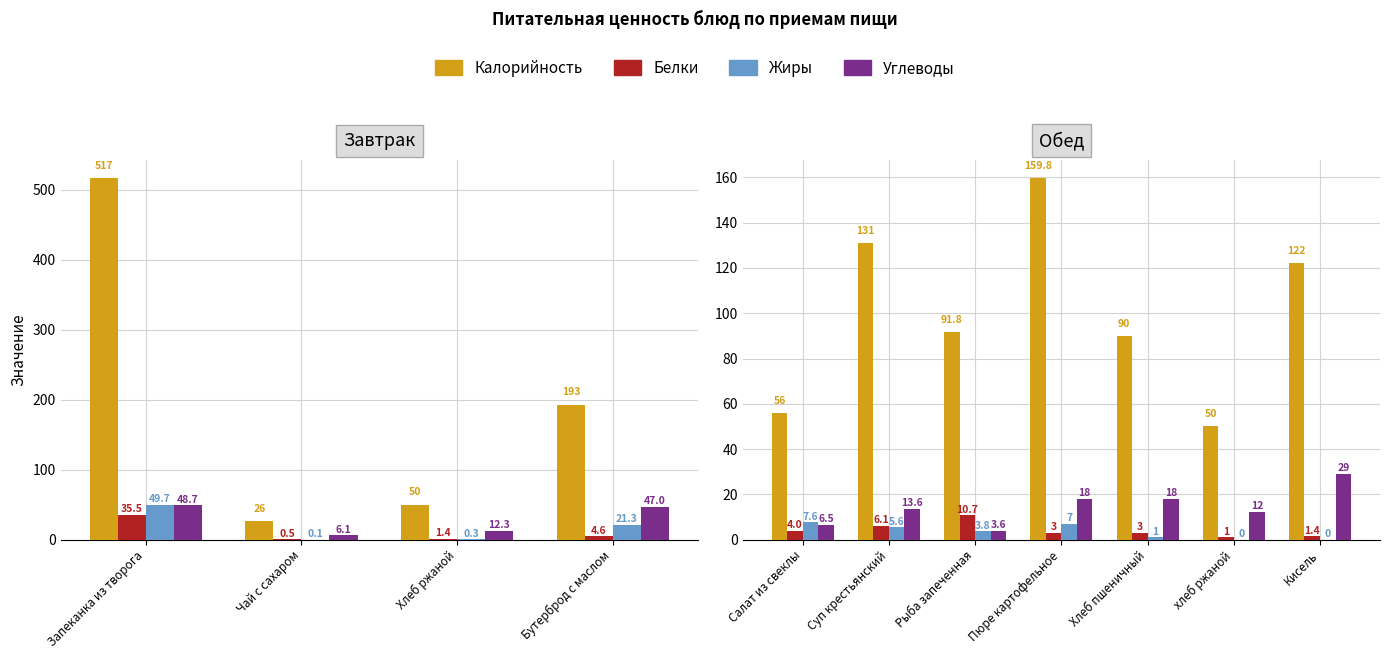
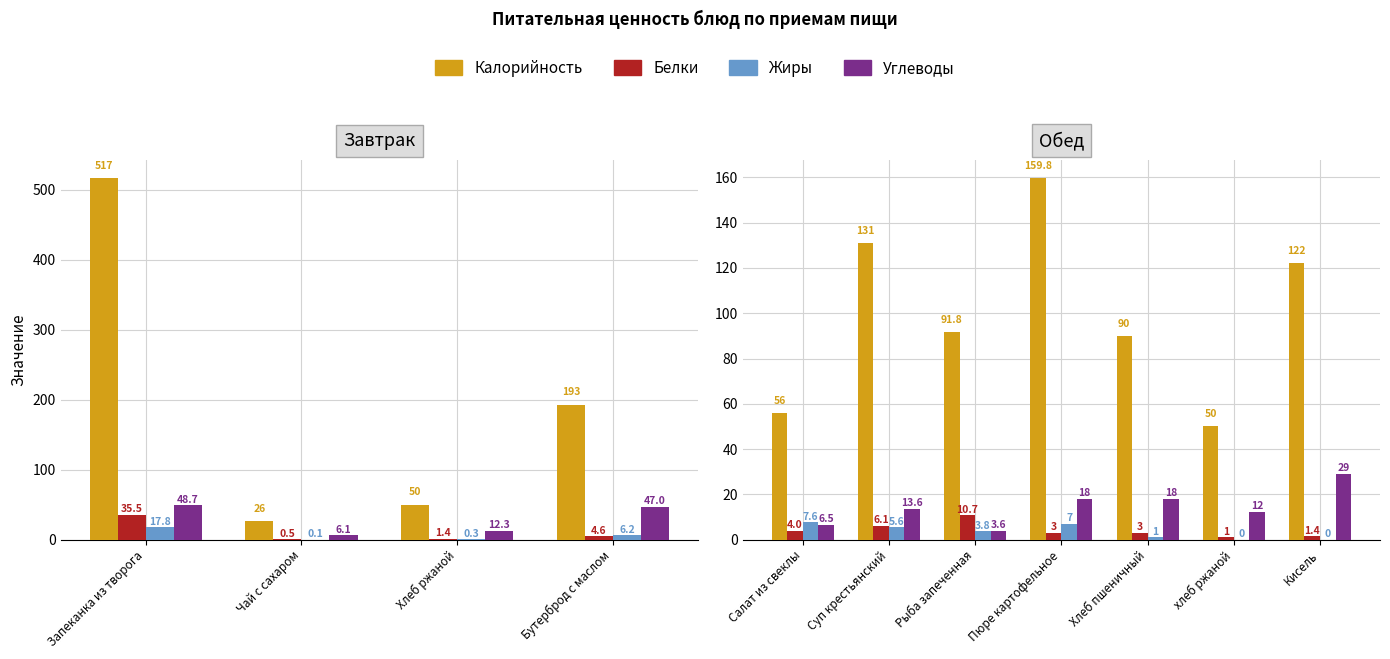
  {
    "Завтрак": {
      "Калорийность": {
        "Запеканка из творога": 517,
        "Чай с сахаром": 26,
        "Хлеб ржаной": 50,
        "Бутерброд с маслом": 193
      },
      "Белки": {
        "Запеканка из творога": 35.5,
        "Чай с сахаром": 0.5,
        "Хлеб ржаной": 1.4,
        "Бутерброд с маслом": 4.6
      },
      "Жиры": {
-       "Запеканка из творога": 49.7,
+       "Запеканка из творога": 17.8,
        "Чай с сахаром": 0.1,
        "Хлеб ржаной": 0.3,
-       "Бутерброд с маслом": 21.3
+       "Бутерброд с маслом": 6.2
      },
      "Углеводы": {
        "Запеканка из творога": 48.7,
        "Чай с сахаром": 6.1,
        "Хлеб ржаной": 12.3,
        "Бутерброд с маслом": 47.0
      }
    },
    "Обед": {
      "Калорийность": {
        "Салат из свеклы": 56,
        "Суп крестьянский": 131,
        "Рыба запеченная": 91.8,
        "Пюре картофельное": 159.8,
        "Хлеб пшеничный": 90,
        "хлеб ржаной": 50,
        "Кисель": 122
      },
      "Белки": {
        "Салат из свеклы": 4.0,
        "Суп крестьянский": 6.1,
        "Рыба запеченная": 10.7,
        "Пюре картофельное": 3,
        "Хлеб пшеничный": 3,
        "хлеб ржаной": 1,
        "Кисель": 1.4
      },
      "Жиры": {
        "Салат из свеклы": 7.6,
        "Суп крестьянский": 5.6,
        "Рыба запеченная": 3.8,
        "Пюре картофельное": 7,
        "Хлеб пшеничный": 1,
        "хлеб ржаной": 0,
        "Кисель": 0
      },
      "Углеводы": {
        "Салат из свеклы": 6.5,
        "Суп крестьянский": 13.6,
        "Рыба запеченная": 3.6,
        "Пюре картофельное": 18,
        "Хлеб пшеничный": 18,
        "хлеб ржаной": 12,
        "Кисель": 29
      }
    }
  }
